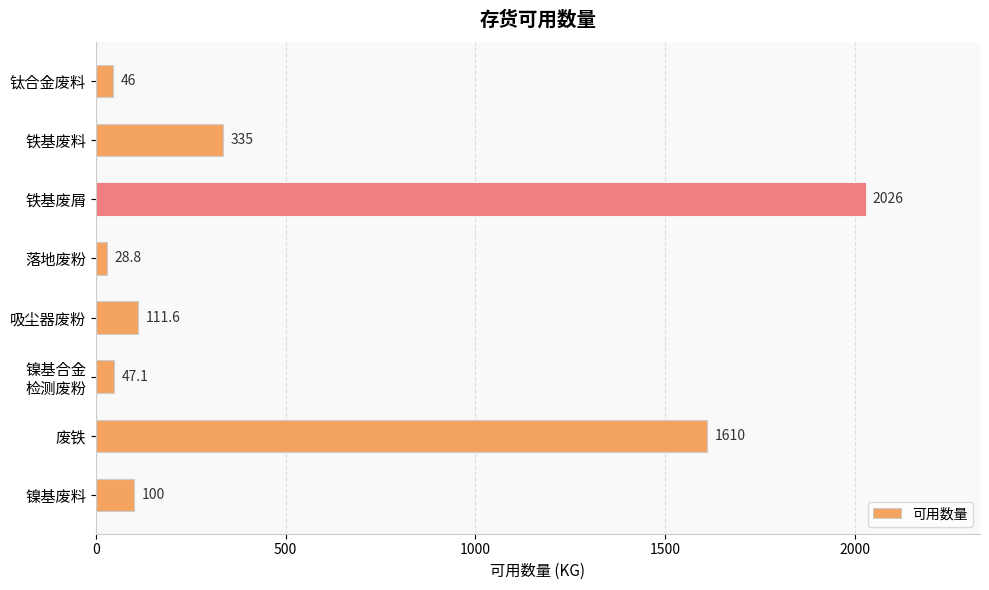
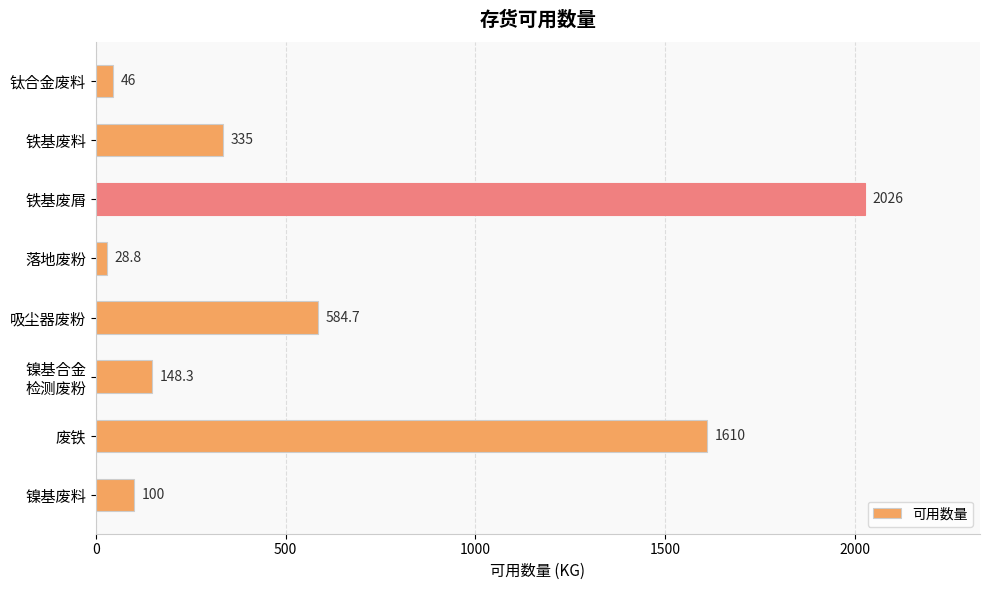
  {
    "钛合金废料": 46,
    "铁基废料": 335,
    "铁基废屑": 2026,
    "落地废粉": 28.8,
-   "吸尘器废粉": 111.6,
-   "镍基合金 检测废粉": 47.1,
+   "吸尘器废粉": 584.7,
+   "镍基合金 检测废粉": 148.3,
    "废铁": 1610,
    "镍基废料": 100
  }
